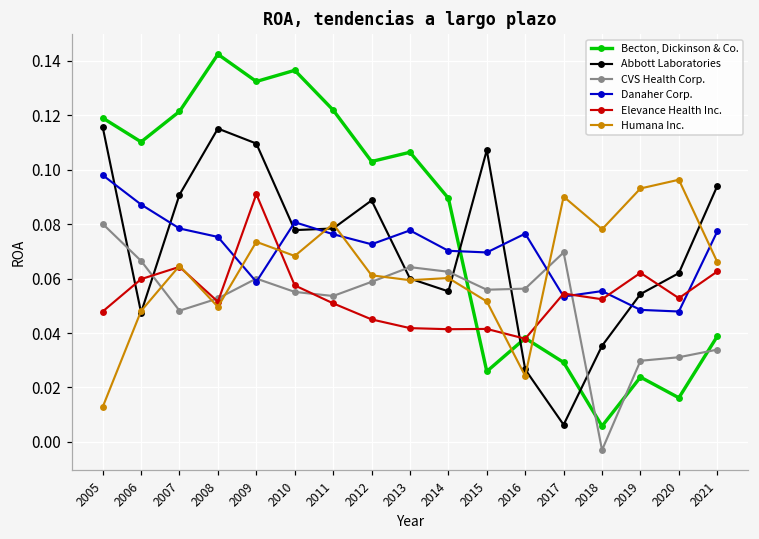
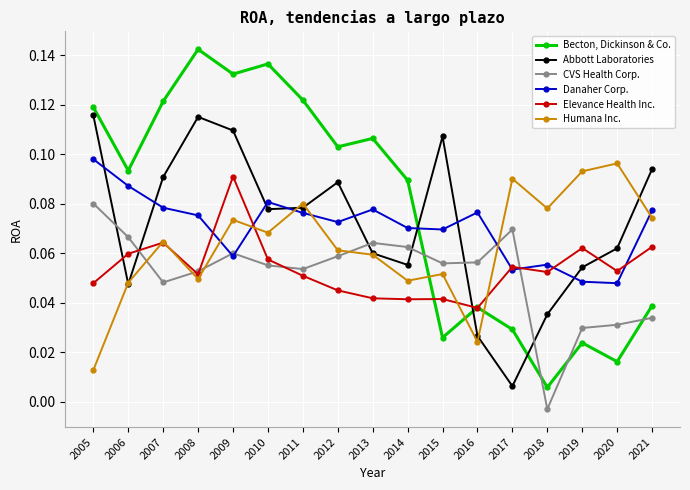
  {
    "Becton, Dickinson & Co.": {
      "2005": 0.119,
-     "2006": 0.110,
+     "2006": 0.093,
      "2007": 0.121,
      "2008": 0.142,
      "2009": 0.132,
      "2010": 0.137,
      "2011": 0.122,
      "2012": 0.103,
      "2013": 0.106,
      "2014": 0.090,
      "2015": 0.026,
      "2017": 0.029,
      "2018": 0.006,
      "2019": 0.024,
      "2020": 0.016,
      "2021": 0.039
    },
    "Abbott Laboratories": {
      "2005": 0.116,
      "2007": 0.091,
      "2008": 0.115,
      "2009": 0.110,
      "2010": 0.078,
      "2011": 0.078,
      "2012": 0.089,
      "2014": 0.055,
      "2015": 0.107,
      "2016": 0.027,
      "2017": 0.006,
      "2018": 0.035,
      "2019": 0.054,
      "2020": 0.062,
      "2021": 0.094
    },
    "CVS Health Corp.": {
      "2005": 0.080,
      "2006": 0.067,
      "2007": 0.048,
      "2008": 0.053,
      "2009": 0.060,
      "2010": 0.055,
      "2011": 0.054,
      "2012": 0.059,
      "2013": 0.064,
      "2014": 0.063,
      "2015": 0.056,
      "2016": 0.056,
      "2017": 0.070,
      "2018": -0.003,
      "2019": 0.030,
      "2020": 0.031,
      "2021": 0.034
    },
    "Danaher Corp.": {
      "2005": 0.098,
      "2006": 0.087,
      "2007": 0.078,
      "2008": 0.075,
      "2009": 0.059,
      "2010": 0.081,
      "2011": 0.076,
      "2012": 0.073,
      "2013": 0.078,
      "2014": 0.070,
      "2015": 0.070,
      "2016": 0.077,
      "2017": 0.053,
      "2018": 0.055,
      "2019": 0.049,
      "2020": 0.048,
      "2021": 0.077
    },
    "Elevance Health Inc.": {
      "2005": 0.048,
      "2006": 0.060,
      "2008": 0.052,
      "2009": 0.091,
      "2010": 0.058,
      "2011": 0.051,
      "2012": 0.045,
      "2013": 0.042,
      "2014": 0.041,
      "2015": 0.042,
      "2017": 0.055,
      "2018": 0.052,
      "2019": 0.062,
      "2020": 0.053,
      "2021": 0.063
    },
    "Humana Inc.": {
      "2005": 0.013,
      "2008": 0.050,
      "2009": 0.074,
      "2010": 0.068,
      "2011": 0.080,
      "2012": 0.061,
-     "2014": 0.060,
+     "2014": 0.049,
      "2015": 0.052,
      "2016": 0.024,
      "2017": 0.090,
      "2018": 0.078,
      "2019": 0.093,
      "2020": 0.096,
-     "2021": 0.066
+     "2021": 0.074
    }
  }
